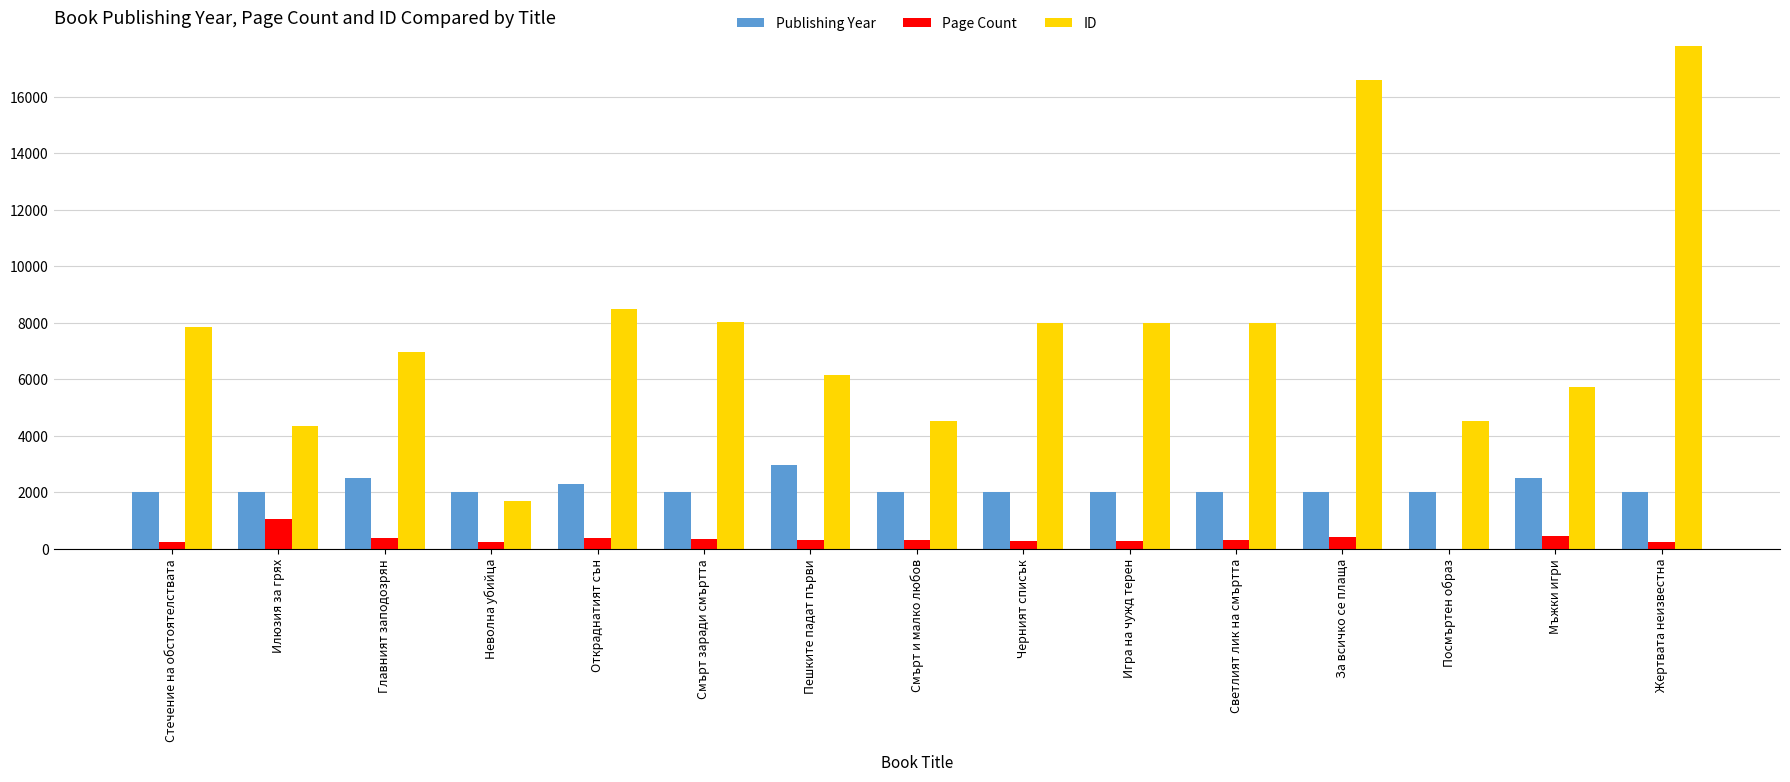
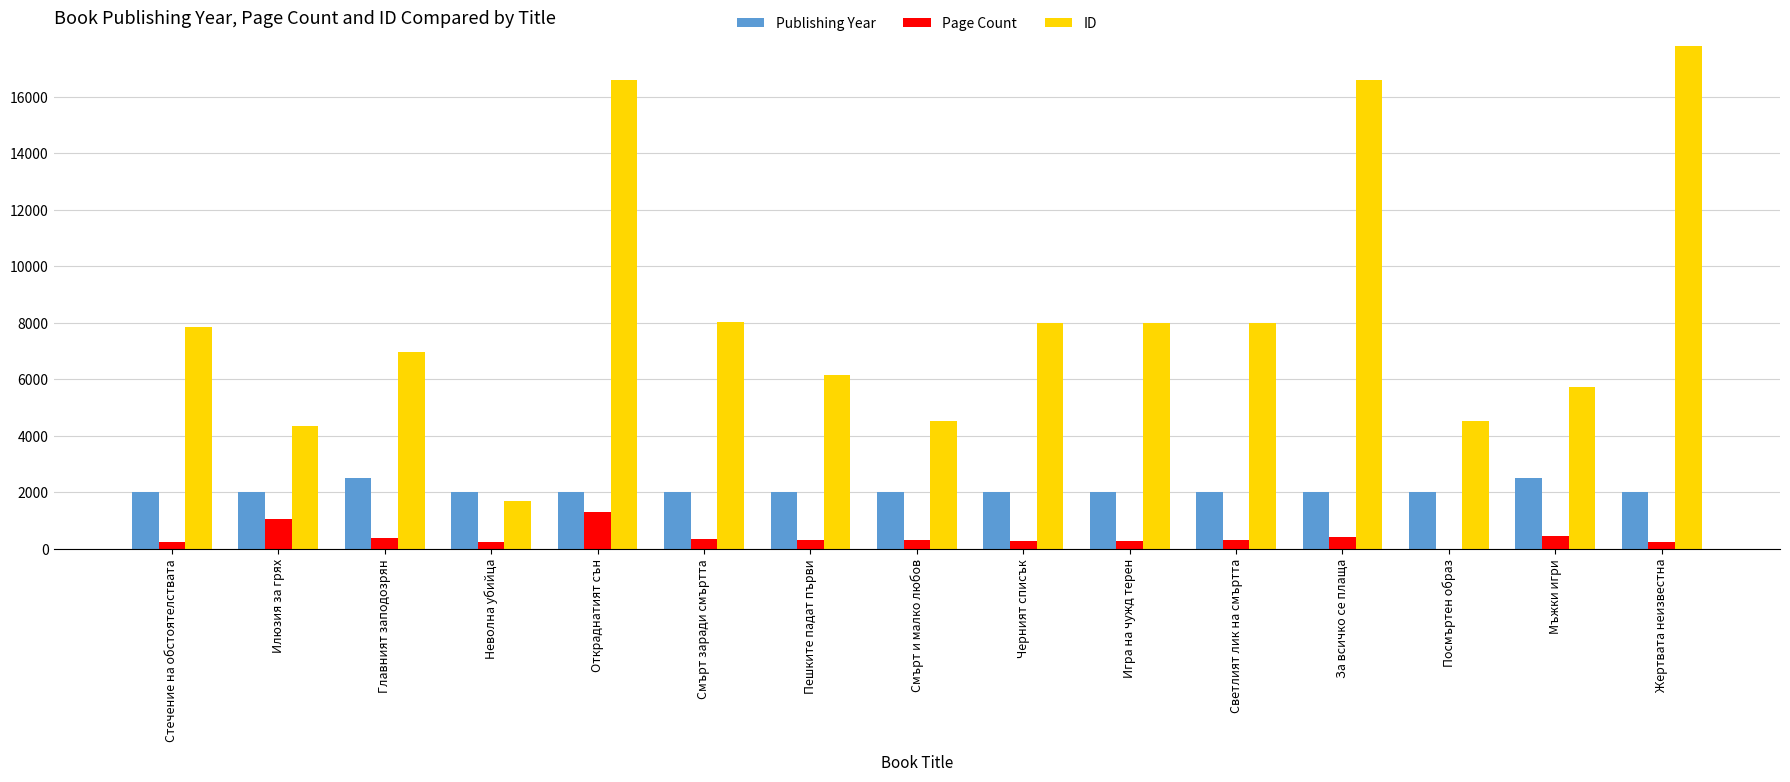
  {
    "Publishing Year": {
      "Стечение на обстоятелствата": 2000,
      "Илюзия за грях": 2000,
      "Главният заподозрян": 2500,
      "Неволна убийца": 2000,
-     "Откраднатият сън": 2300,
+     "Откраднатият сън": 2000,
      "Смърт заради смъртта": 2000,
-     "Пешките падат първи": 3000,
+     "Пешките падат първи": 2000,
      "Смърт и малко любов": 2000,
      "Черният списък": 2000,
      "Игра на чужд терен": 2000,
      "Светлият лик на смъртта": 2000,
      "За всичко се плаща": 2000,
      "Посмъртен образ": 2000,
      "Мъжки игри": 2500,
      "Жертвата неизвестна": 2000
    },
    "Page Count": {
      "Стечение на обстоятелствата": 300,
      "Илюзия за грях": 1100,
      "Главният заподозрян": 400,
      "Неволна убийца": 300,
-     "Откраднатият сън": 400,
+     "Откраднатият сън": 1300,
      "Смърт заради смъртта": 400,
      "Пешките падат първи": 300,
      "Смърт и малко любов": 300,
      "Черният списък": 300,
      "Игра на чужд терен": 300,
      "Светлият лик на смъртта": 300,
      "За всичко се плаща": 400,
      "Посмъртен образ": 0,
      "Мъжки игри": 500,
      "Жертвата неизвестна": 200
    },
    "ID": {
      "Стечение на обстоятелствата": 7900,
      "Илюзия за грях": 4300,
      "Главният заподозрян": 7000,
      "Неволна убийца": 1700,
-     "Откраднатият сън": 8500,
+     "Откраднатият сън": 16600,
      "Смърт заради смъртта": 8000,
      "Пешките падат първи": 6100,
      "Смърт и малко любов": 4500,
      "Черният списък": 8000,
      "Игра на чужд терен": 8000,
      "Светлият лик на смъртта": 8000,
      "За всичко се плаща": 16600,
      "Посмъртен образ": 4500,
      "Мъжки игри": 5700,
      "Жертвата неизвестна": 17800
    }
  }
